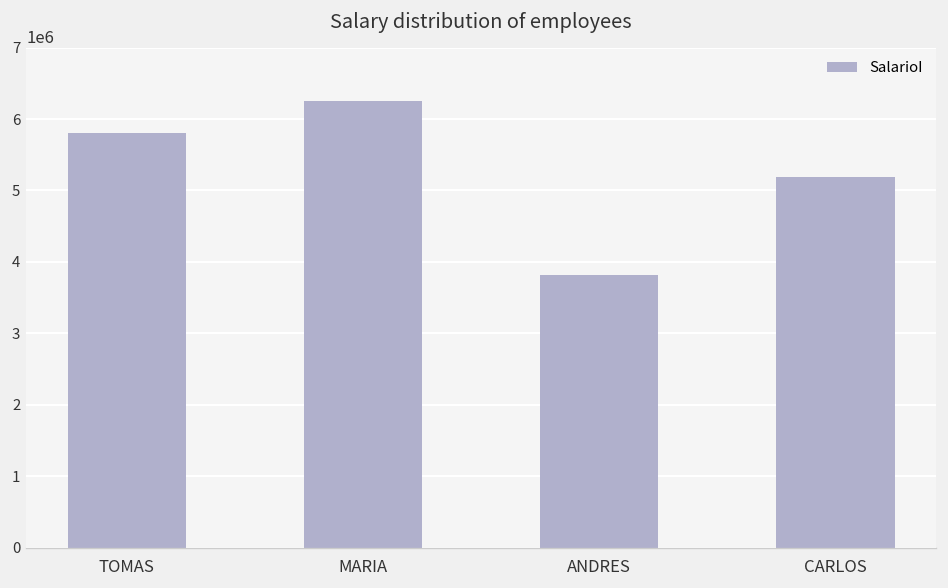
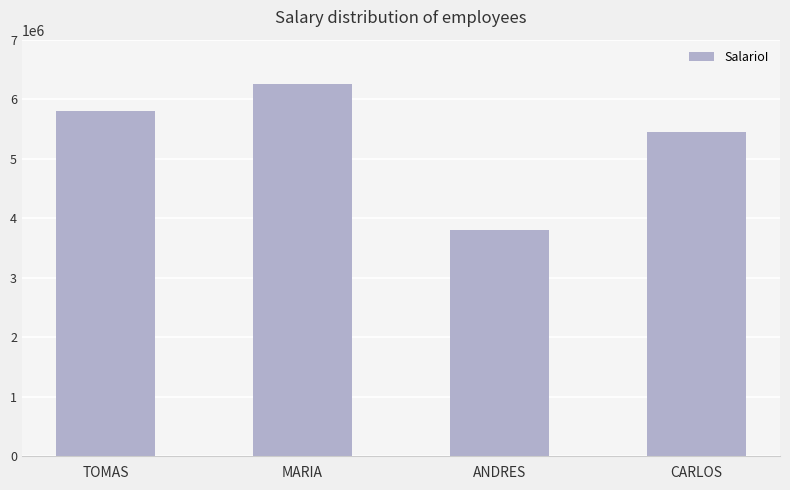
  {
    "TOMAS": 5800000,
    "MARIA": 6300000,
    "ANDRES": 3800000,
-   "CARLOS": 5200000
+   "CARLOS": 5400000
  }
